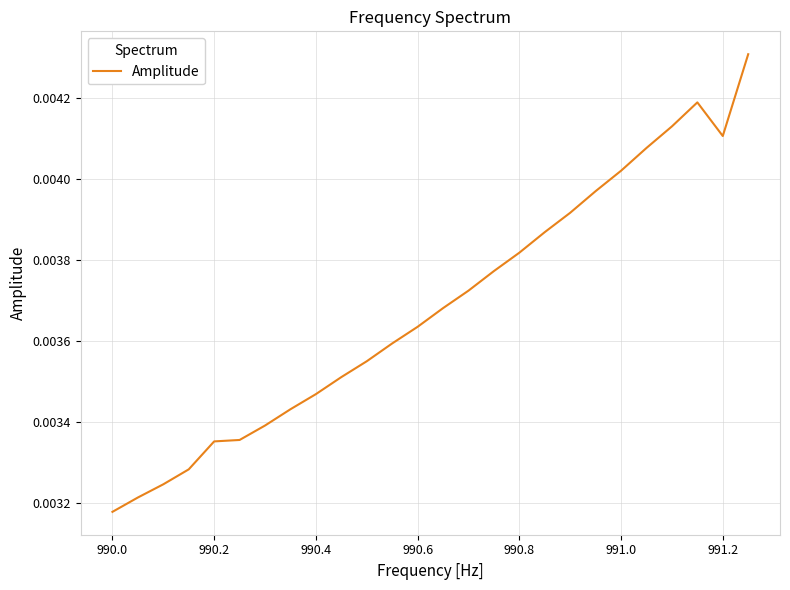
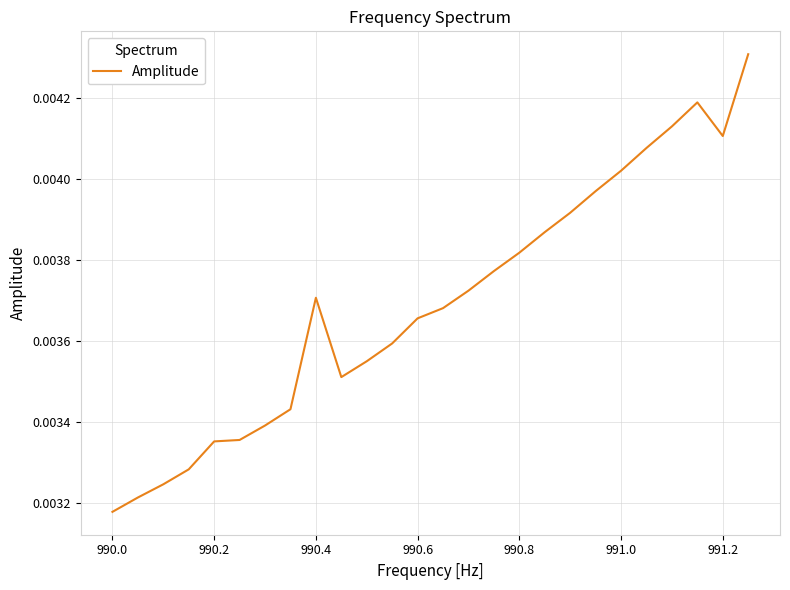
  {
    "990.0": 0.00318,
    "990.2": 0.00335,
-   "990.4": 0.00347,
-   "990.6": 0.00363,
+   "990.4": 0.00371,
+   "990.6": 0.00366,
    "990.8": 0.00382,
    "991.0": 0.00402,
    "991.2": 0.00411
  }
